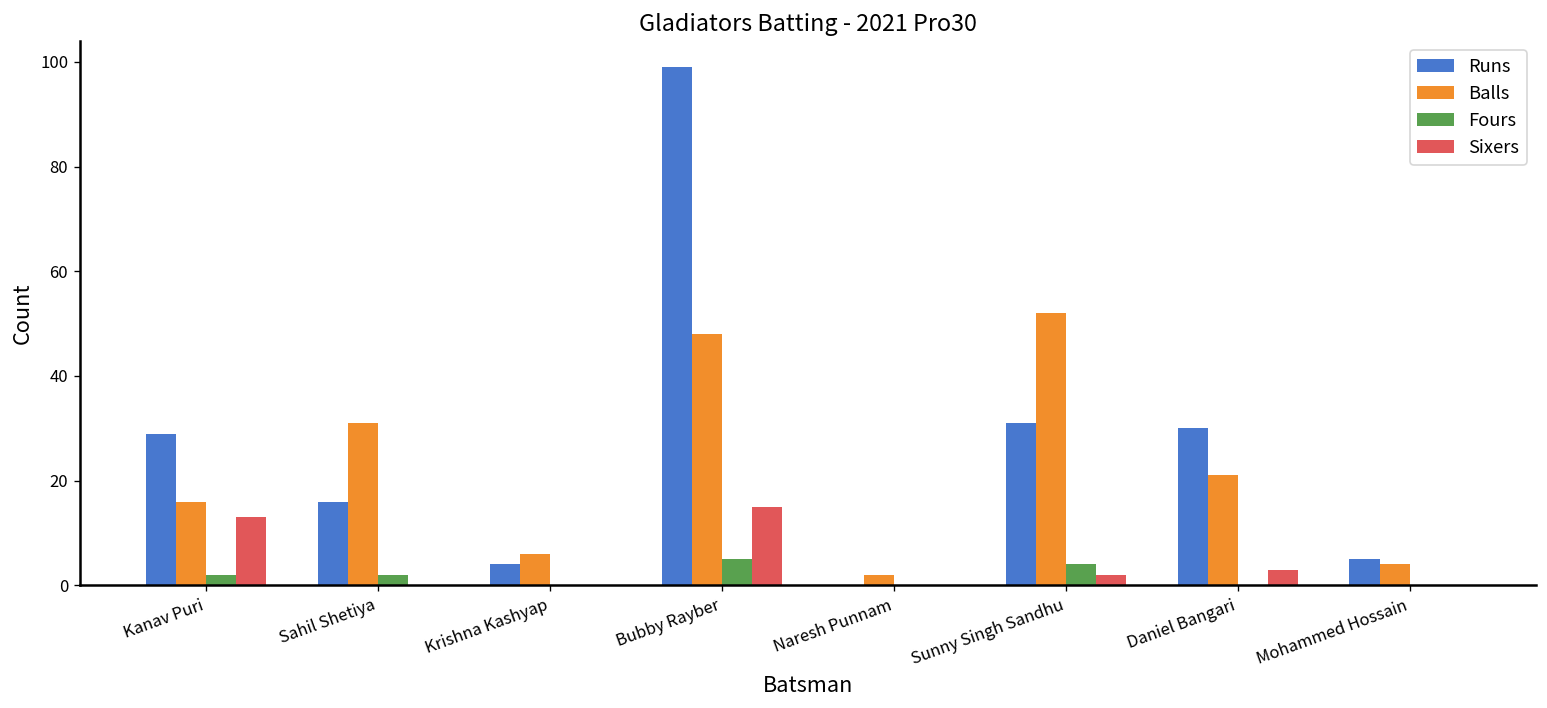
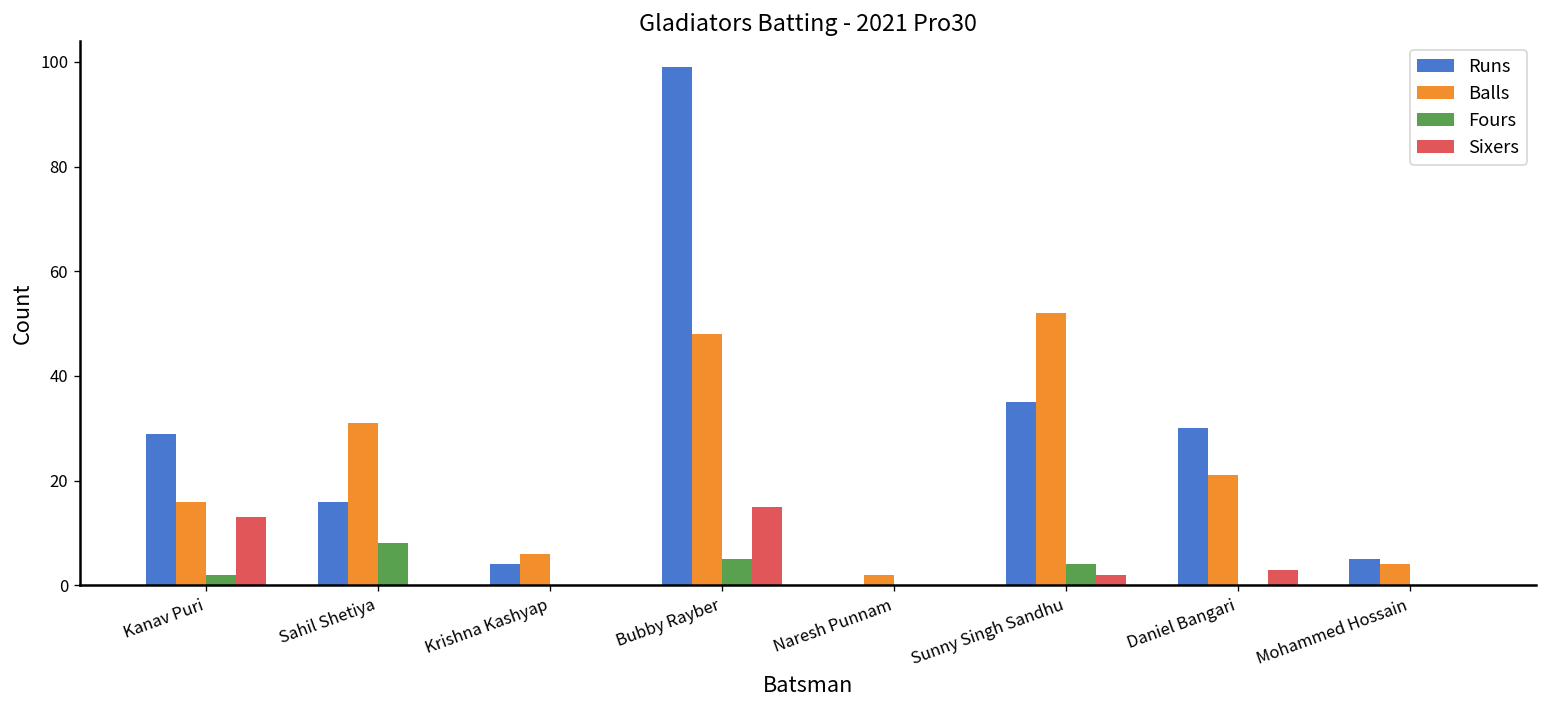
  {
    "Runs": {
      "Kanav Puri": 29,
      "Sahil Shetiya": 16,
      "Krishna Kashyap": 4,
      "Bubby Rayber": 99,
      "Naresh Punnam": 0,
-     "Sunny Singh Sandhu": 31,
+     "Sunny Singh Sandhu": 35,
      "Daniel Bangari": 30,
      "Mohammed Hossain": 5
    },
    "Balls": {
      "Kanav Puri": 16,
      "Sahil Shetiya": 31,
      "Krishna Kashyap": 6,
      "Bubby Rayber": 48,
      "Naresh Punnam": 2,
      "Sunny Singh Sandhu": 52,
      "Daniel Bangari": 21,
      "Mohammed Hossain": 4
    },
    "Fours": {
      "Kanav Puri": 2,
-     "Sahil Shetiya": 2,
+     "Sahil Shetiya": 8,
      "Krishna Kashyap": 0,
      "Bubby Rayber": 5,
      "Naresh Punnam": 0,
      "Sunny Singh Sandhu": 4,
      "Daniel Bangari": 0,
      "Mohammed Hossain": 0
    },
    "Sixers": {
      "Kanav Puri": 13,
      "Sahil Shetiya": 0,
      "Krishna Kashyap": 0,
      "Bubby Rayber": 15,
      "Naresh Punnam": 0,
      "Sunny Singh Sandhu": 2,
      "Daniel Bangari": 3,
      "Mohammed Hossain": 0
    }
  }
